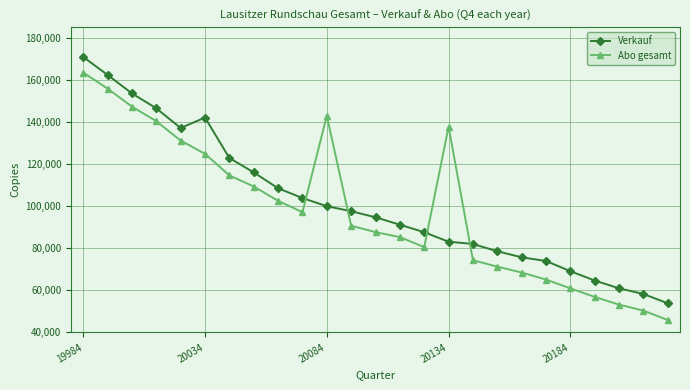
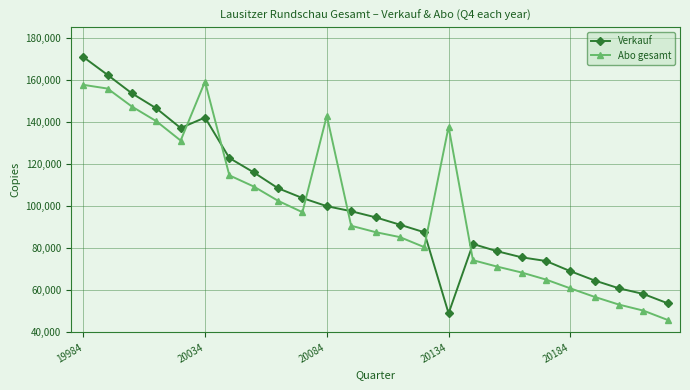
  {
    "Verkauf": {
      "19984": "171,000",
      "20034": "142,000",
      "20084": "100,000",
-     "20134": "83,000",
+     "20134": "49,000",
      "20184": "69,000"
    },
    "Abo gesamt": {
-     "19984": "163,000",
-     "20034": "125,000",
+     "19984": "158,000",
+     "20034": "159,000",
      "20084": "143,000",
      "20134": "138,000",
      "20184": "61,000"
    }
  }
